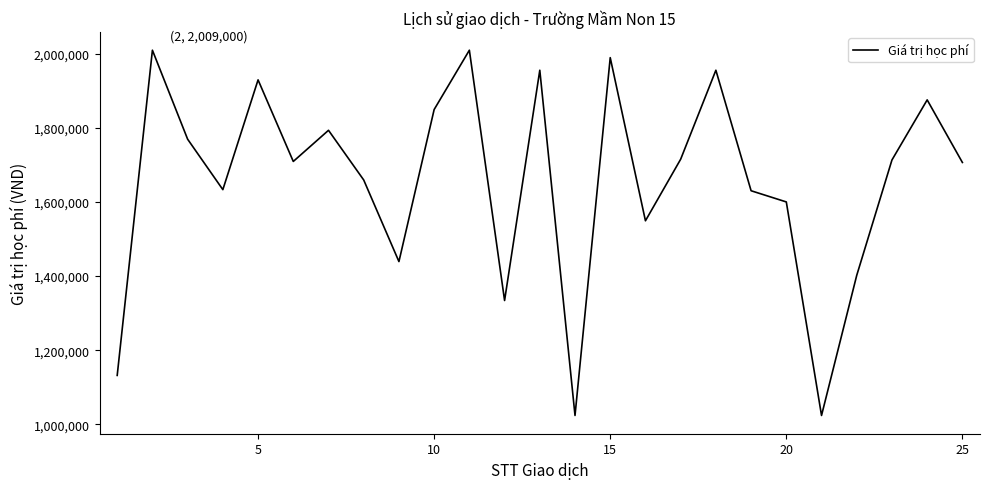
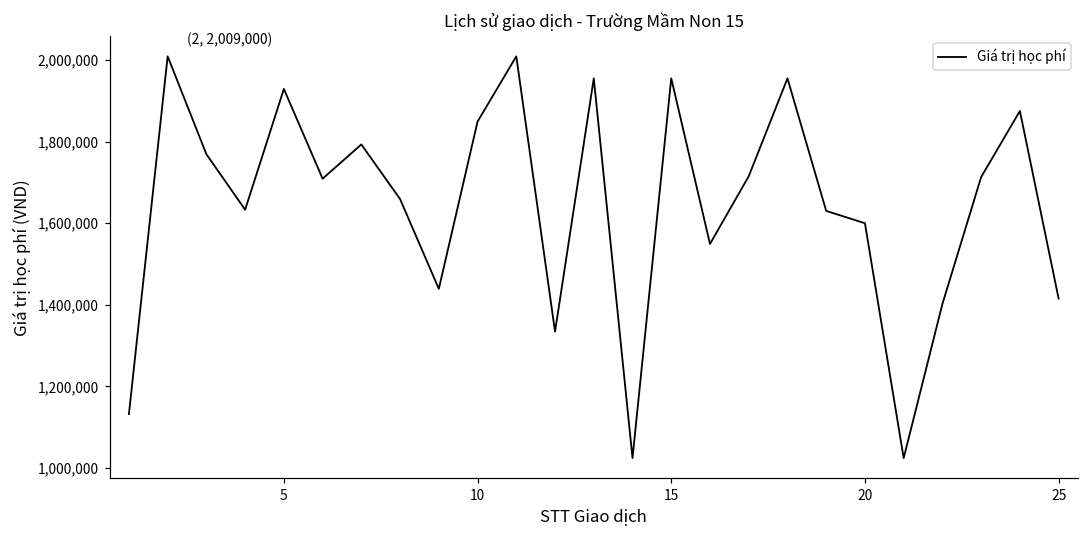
  {
    "5": "1,930,000",
    "10": "1,850,000",
-   "15": "1,990,000",
+   "15": "1,960,000",
    "20": "1,600,000",
-   "25": "1,710,000"
+   "25": "1,420,000"
  }
